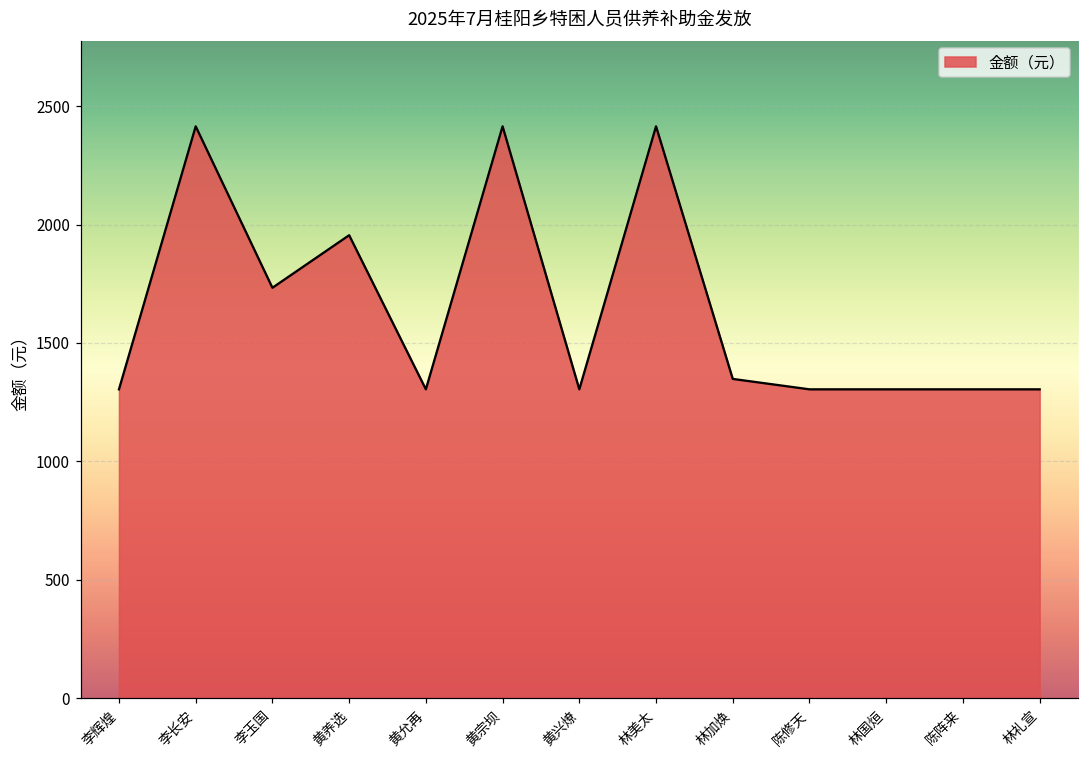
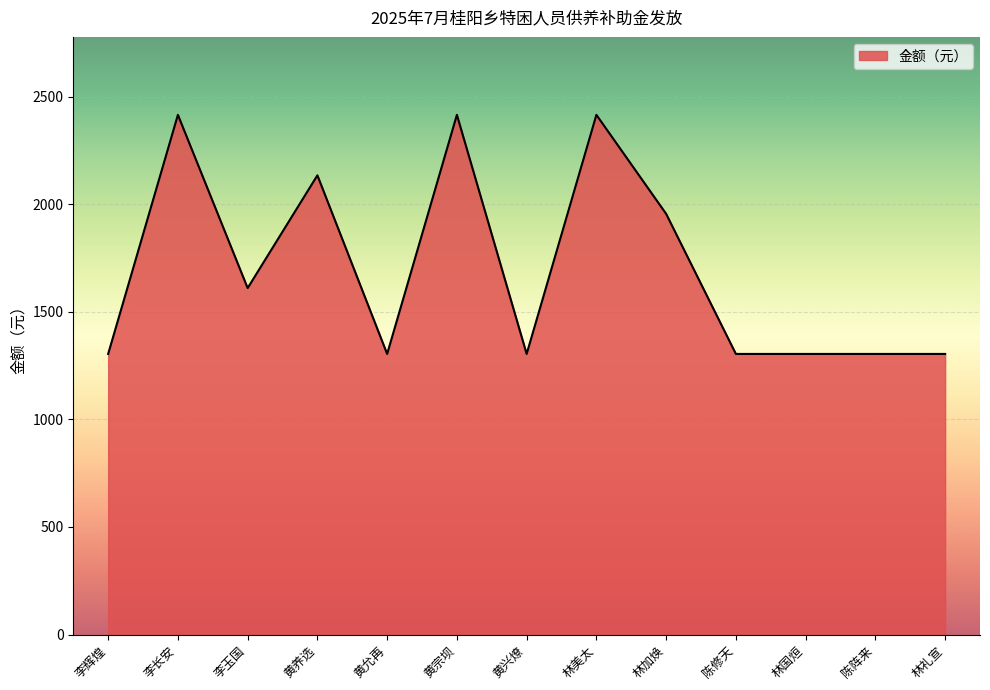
  {
    "李辉煌": 1300,
    "李长安": 2420,
-   "李玉国": 1730,
-   "黄养选": 1960,
+   "李玉国": 1610,
+   "黄养选": 2130,
    "黄允再": 1300,
    "黄宗坝": 2420,
    "黄兴燎": 1300,
    "林美太": 2420,
-   "林加焕": 1350,
+   "林加焕": 1960,
    "陈修天": 1300,
    "林国烜": 1300,
    "陈阵来": 1300,
    "林礼宣": 1300
  }
